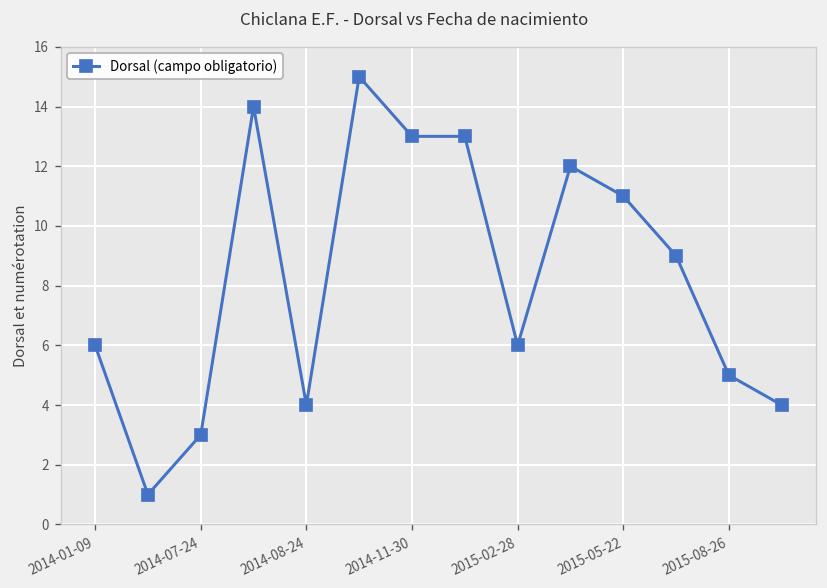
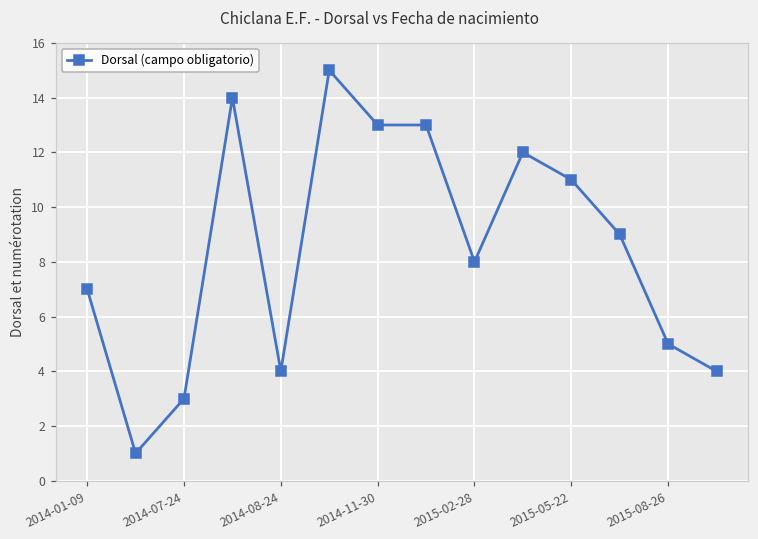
  {
-   "2014-01-09": 6,
+   "2014-01-09": 7,
    "2014-07-24": 3,
    "2014-08-24": 4,
    "2014-11-30": 13,
-   "2015-02-28": 6,
+   "2015-02-28": 8,
    "2015-05-22": 11,
    "2015-08-26": 5
  }
